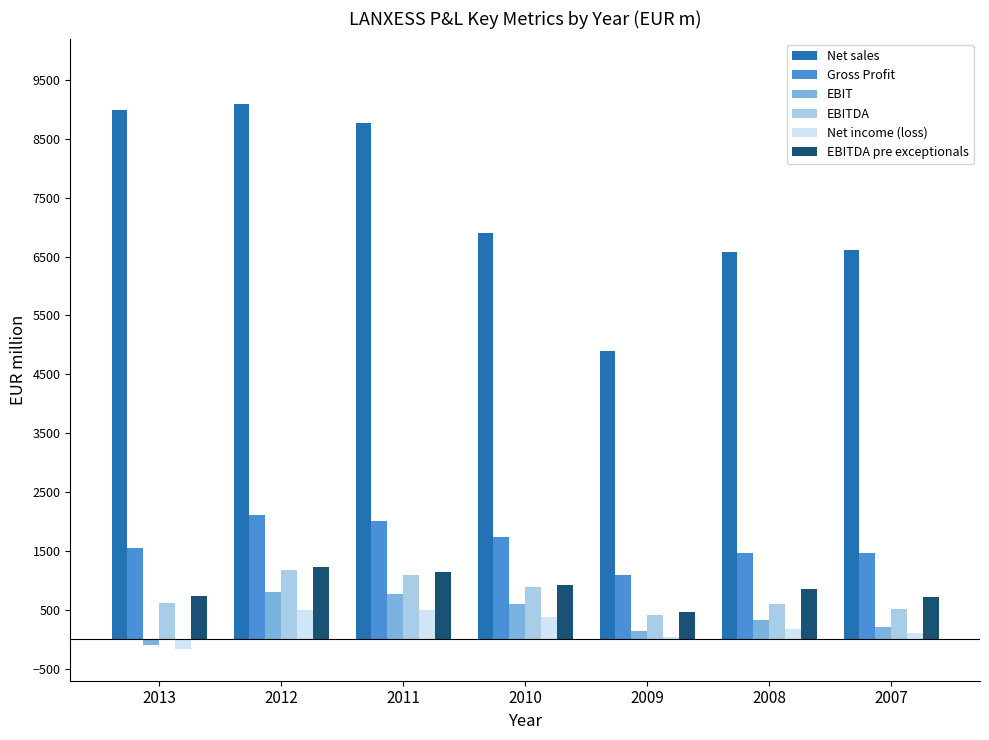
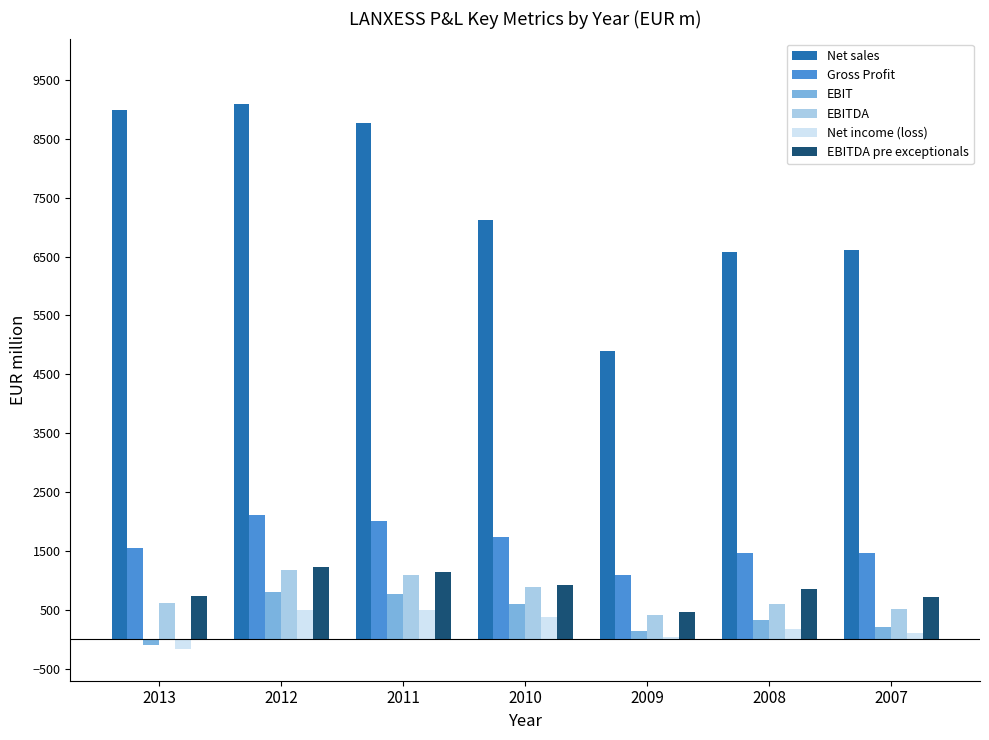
  {
    "Net sales": {
      "2013": 9000,
      "2012": 9100,
      "2011": 8800,
-     "2010": 6900,
+     "2010": 7100,
      "2009": 4900,
      "2008": 6600,
      "2007": 6600
    },
    "EBITDA pre exceptionals": {
      "2013": 700,
      "2012": 1200,
      "2011": 1100,
      "2010": 900,
      "2009": 500,
      "2008": 900,
      "2007": 700
    }
  }
